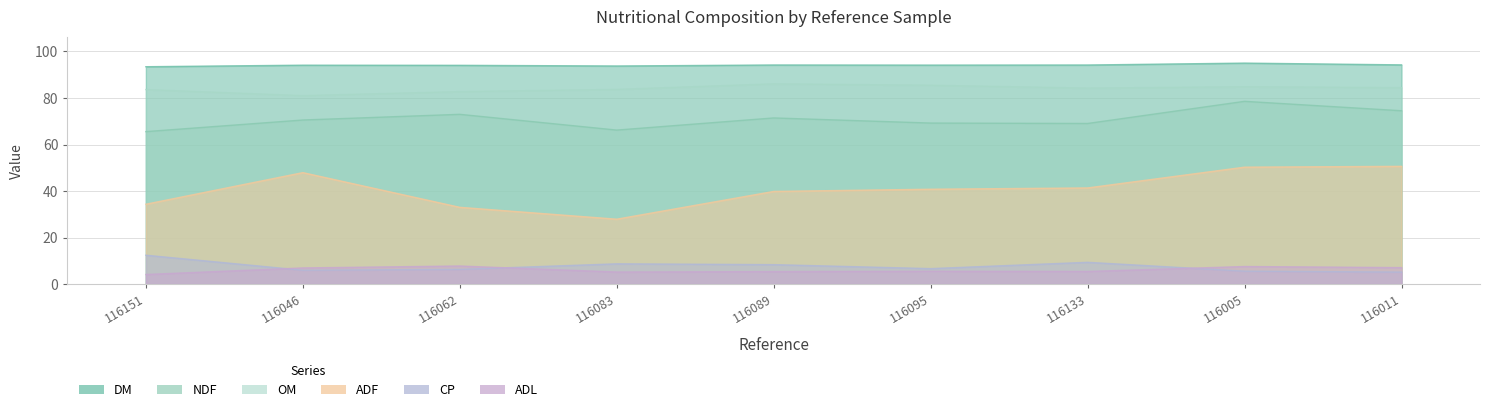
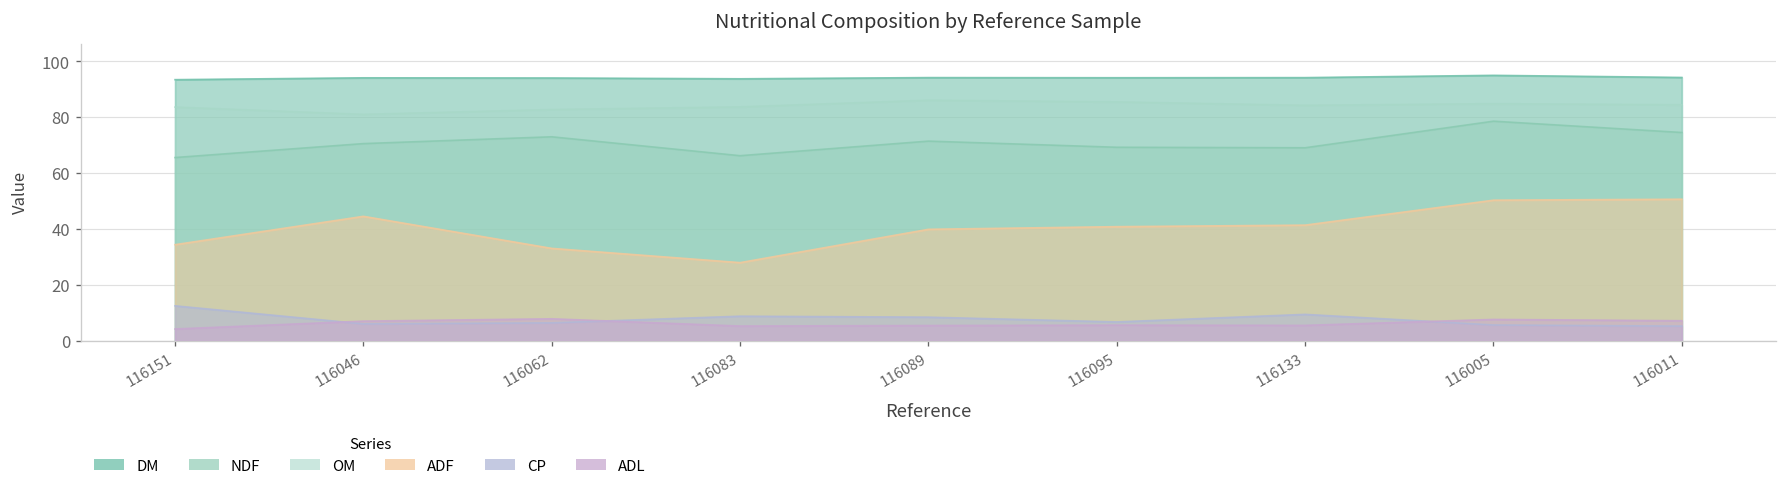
  {
    "ADF": {
      "116151": 34,
-     "116046": 48,
+     "116046": 45,
      "116062": 33,
      "116083": 28,
      "116089": 40,
      "116095": 41,
      "116133": 41,
      "116005": 50,
      "116011": 51
    }
  }
